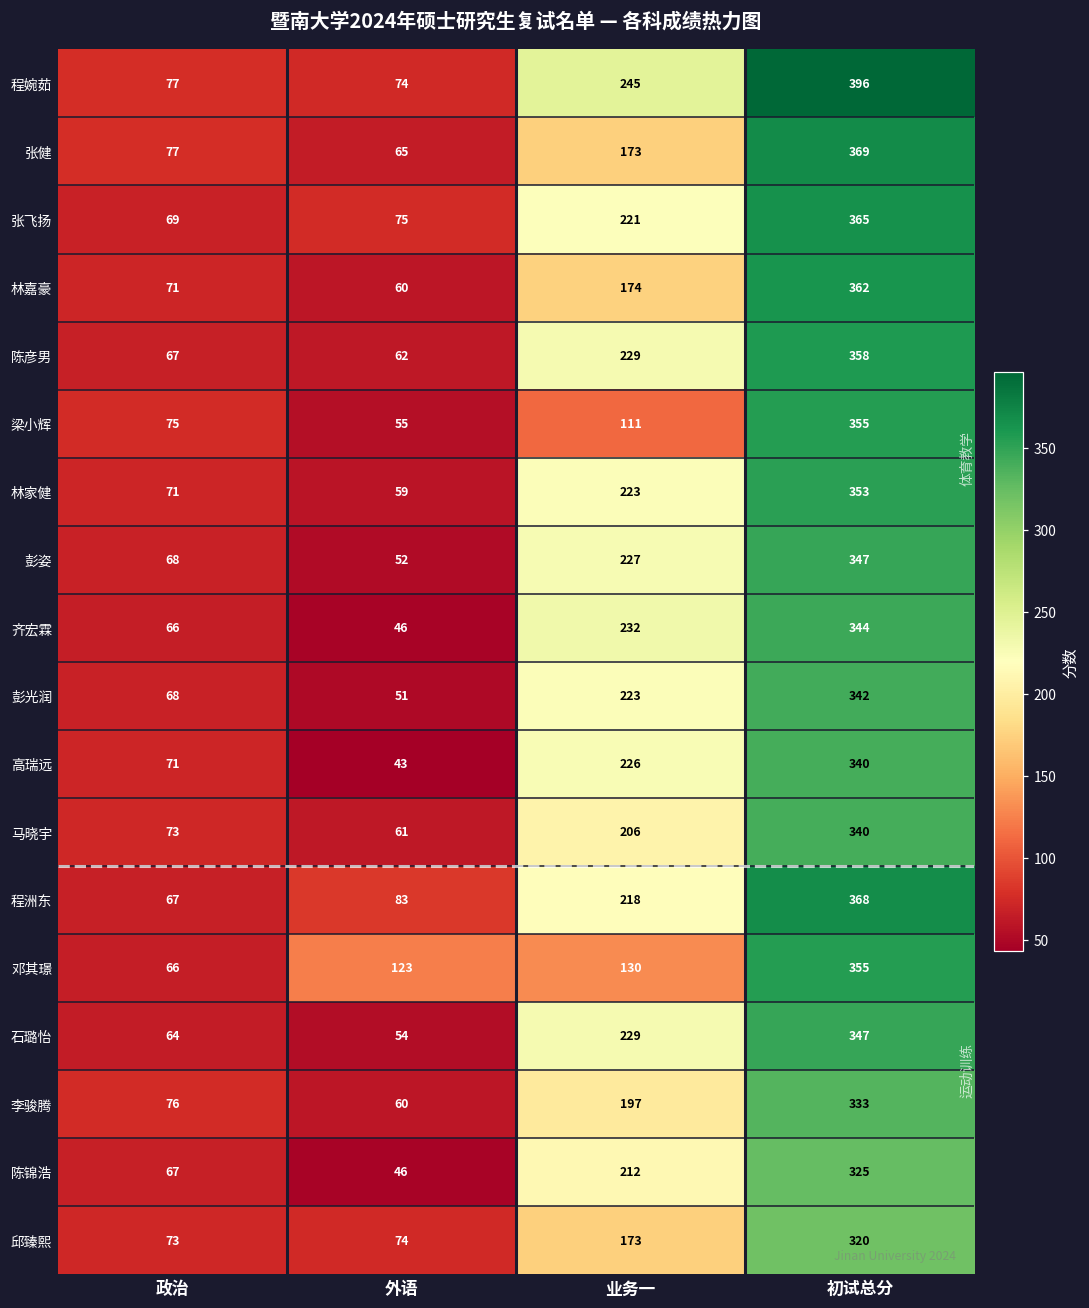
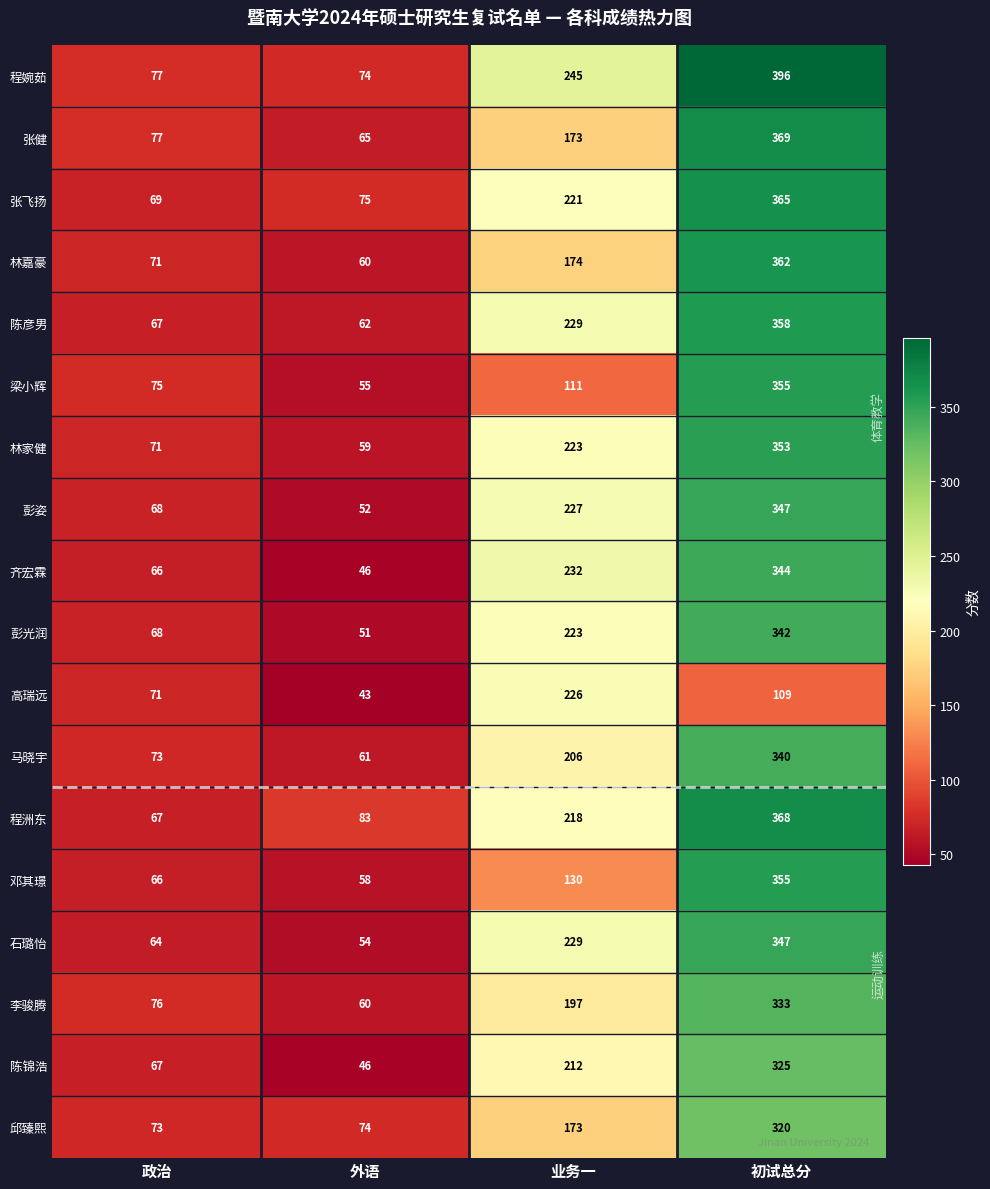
  {
    "程婉茹": {
      "政治": 77,
      "外语": 74,
      "业务一": 245,
      "初试总分": 396
    },
    "张健": {
      "政治": 77,
      "外语": 65,
      "业务一": 173,
      "初试总分": 369
    },
    "张飞扬": {
      "政治": 69,
      "外语": 75,
      "业务一": 221,
      "初试总分": 365
    },
    "林嘉豪": {
      "政治": 71,
      "外语": 60,
      "业务一": 174,
      "初试总分": 362
    },
    "陈彦男": {
      "政治": 67,
      "外语": 62,
      "业务一": 229,
      "初试总分": 358
    },
    "梁小辉": {
      "政治": 75,
      "外语": 55,
      "业务一": 111
    },
    "林家健": {
      "政治": 71,
      "外语": 59,
      "业务一": 223
    },
    "彭姿": {
      "政治": 68,
      "外语": 52,
      "业务一": 227,
      "初试总分": 347
    },
    "齐宏霖": {
      "政治": 66,
      "外语": 46,
      "业务一": 232,
      "初试总分": 344
    },
    "彭光润": {
      "政治": 68,
      "外语": 51,
      "业务一": 223,
      "初试总分": 342
    },
    "高瑞远": {
      "政治": 71,
      "外语": 43,
      "业务一": 226,
-     "初试总分": 340
+     "初试总分": 109
    },
    "马晓宇": {
      "政治": 73,
      "外语": 61,
      "业务一": 206,
      "初试总分": 340
    },
    "程洲东": {
      "政治": 67,
      "外语": 83,
      "业务一": 218,
      "初试总分": 368
    },
    "邓其璟": {
      "政治": 66,
-     "外语": 123,
+     "外语": 58,
      "业务一": 130,
      "初试总分": 355
    },
    "石璐怡": {
      "政治": 64,
      "外语": 54,
      "业务一": 229
    },
    "李骏腾": {
      "政治": 76,
      "外语": 60,
      "业务一": 197
    },
    "陈锦浩": {
      "政治": 67,
      "外语": 46,
      "业务一": 212,
      "初试总分": 325
    },
    "邱臻熙": {
      "政治": 73,
      "外语": 74,
      "业务一": 173,
      "初试总分": 320
    }
  }
